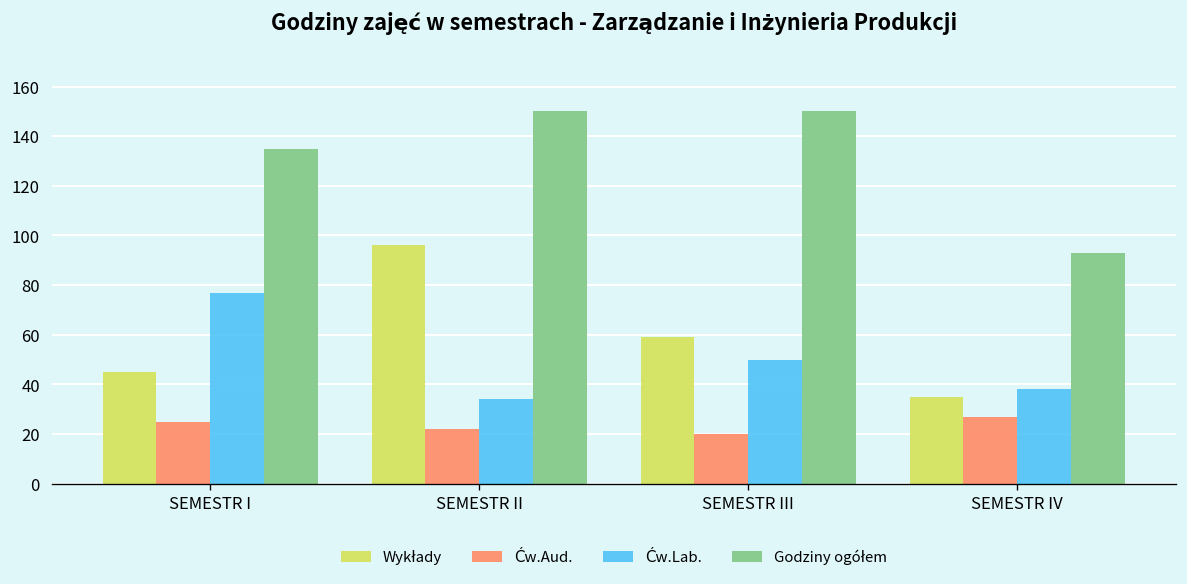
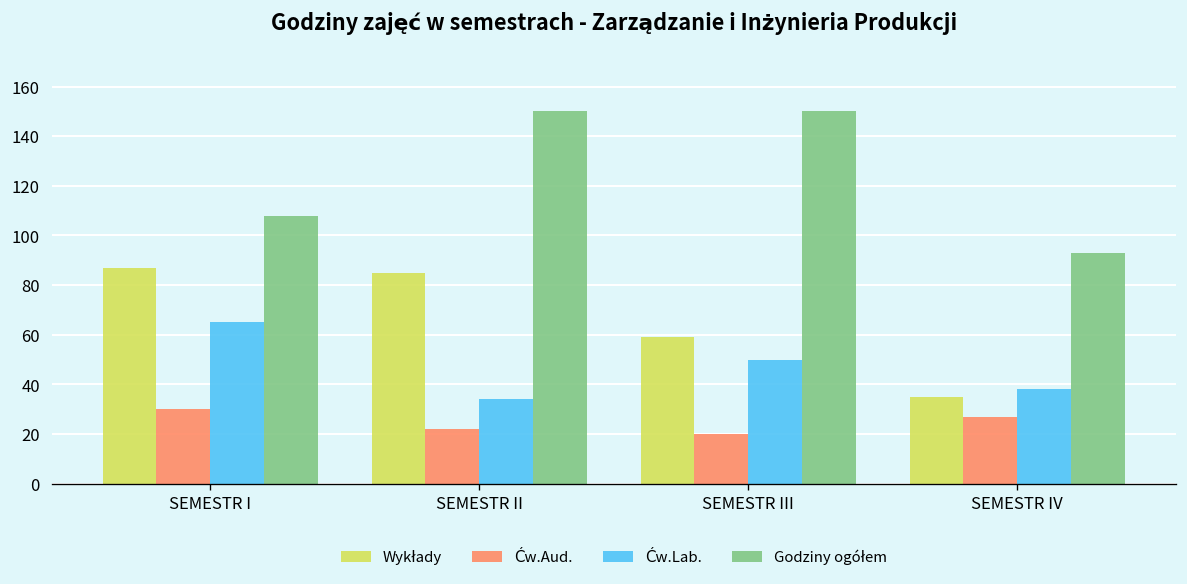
  {
    "Wykłady": {
-     "SEMESTR I": 45,
-     "SEMESTR II": 96,
+     "SEMESTR I": 87,
+     "SEMESTR II": 85,
      "SEMESTR III": 59,
      "SEMESTR IV": 35
    },
    "Ćw.Aud.": {
-     "SEMESTR I": 25,
+     "SEMESTR I": 30,
      "SEMESTR II": 22,
      "SEMESTR III": 20,
      "SEMESTR IV": 27
    },
    "Ćw.Lab.": {
-     "SEMESTR I": 77,
+     "SEMESTR I": 65,
      "SEMESTR II": 34,
      "SEMESTR III": 50,
      "SEMESTR IV": 38
    },
    "Godziny ogółem": {
-     "SEMESTR I": 135,
+     "SEMESTR I": 108,
      "SEMESTR II": 150,
      "SEMESTR III": 150,
      "SEMESTR IV": 93
    }
  }
